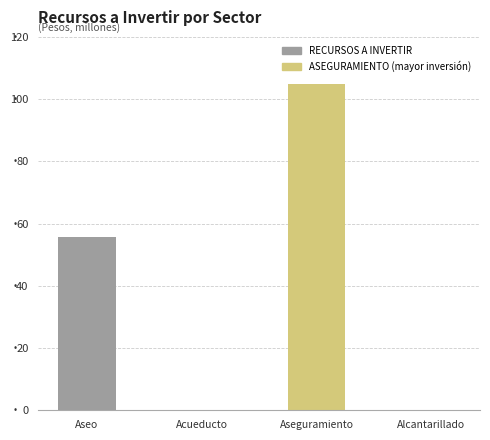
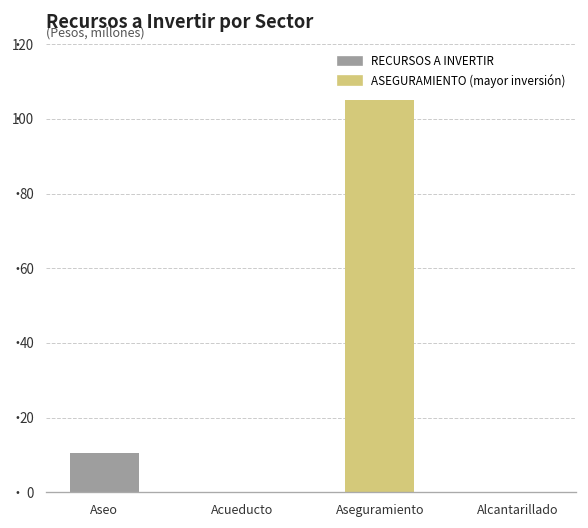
  {
-   "Aseo": 56,
+   "Aseo": 11,
    "Acueducto": 0,
    "Aseguramiento": 105,
    "Alcantarillado": 0
  }
